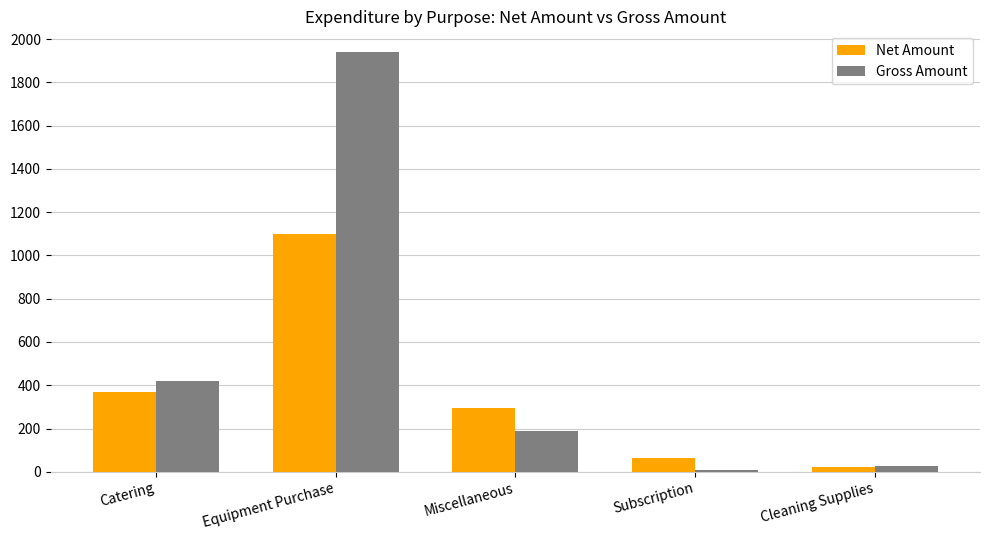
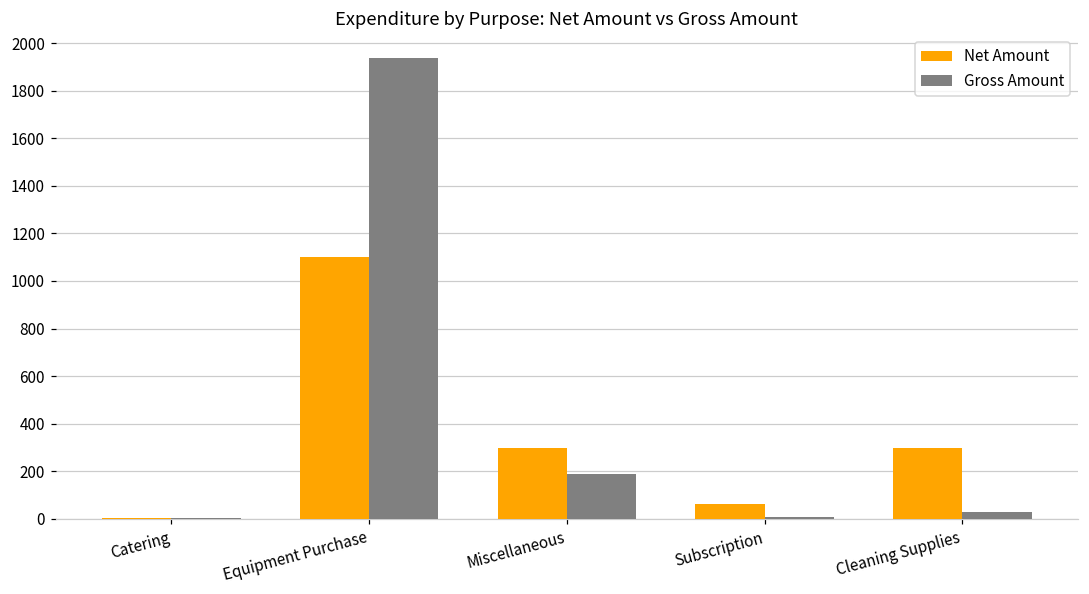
  {
    "Net Amount": {
-     "Catering": 370,
+     "Catering": 10,
      "Equipment Purchase": 1100,
      "Miscellaneous": 300,
      "Subscription": 60,
-     "Cleaning Supplies": 20
+     "Cleaning Supplies": 300
    },
    "Gross Amount": {
-     "Catering": 420,
+     "Catering": 10,
      "Equipment Purchase": 1940,
      "Miscellaneous": 190,
      "Cleaning Supplies": 30
    }
  }
